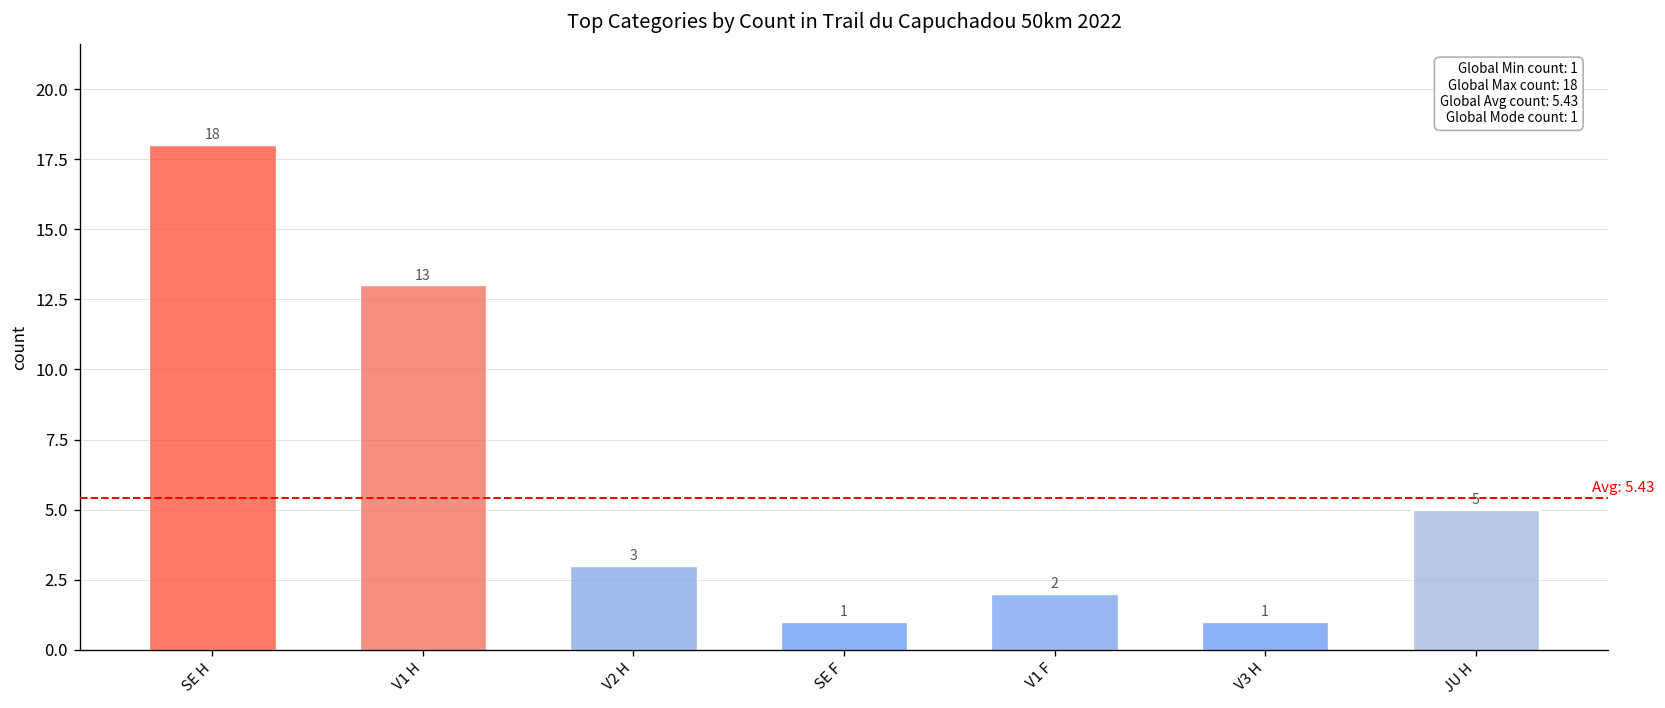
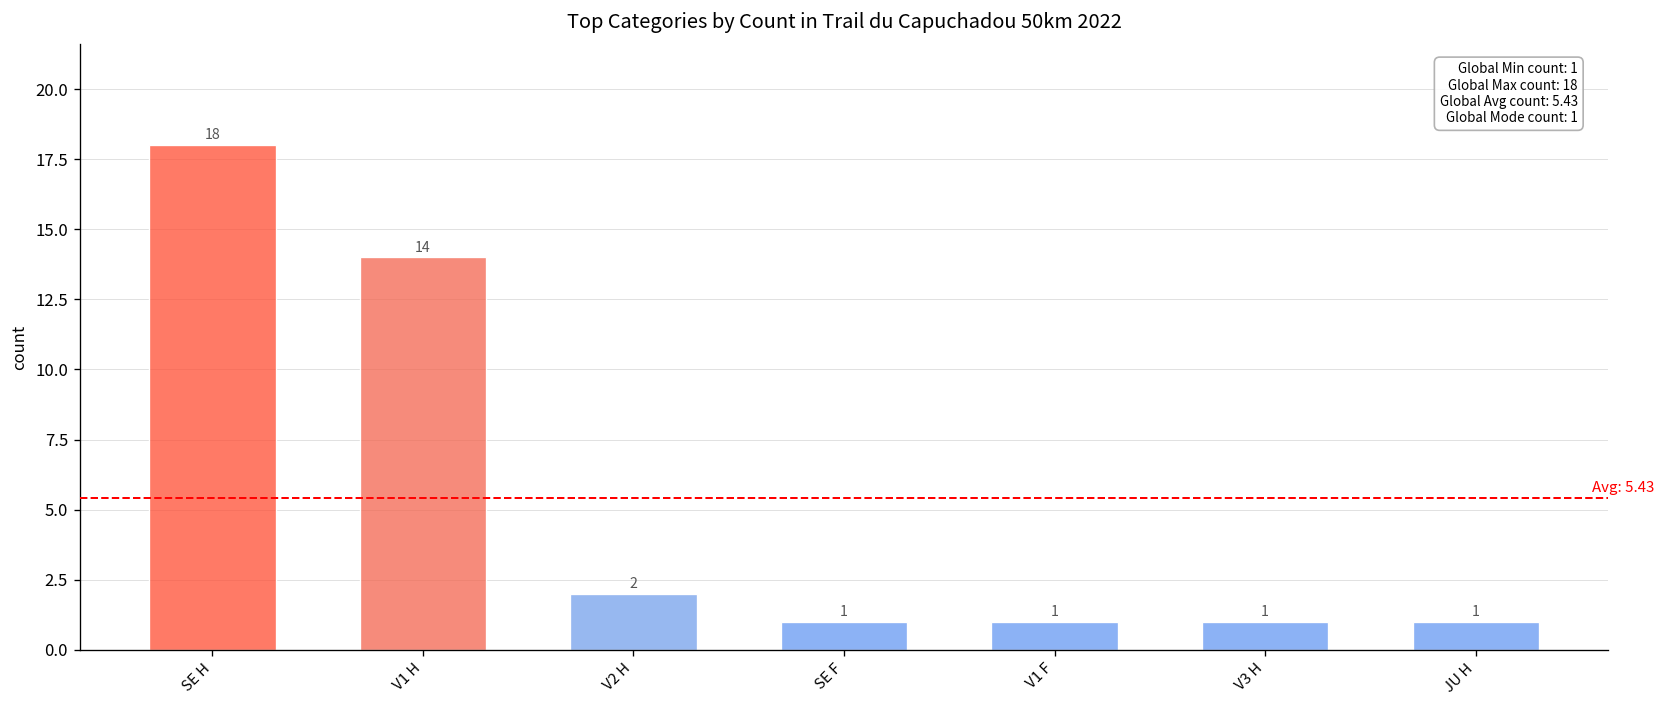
  {
    "SE H": 18,
-   "V1 H": 13,
-   "V2 H": 3,
+   "V1 H": 14,
+   "V2 H": 2,
    "SE F": 1,
-   "V1 F": 2,
+   "V1 F": 1,
    "V3 H": 1,
-   "JU H": 5
+   "JU H": 1
  }
